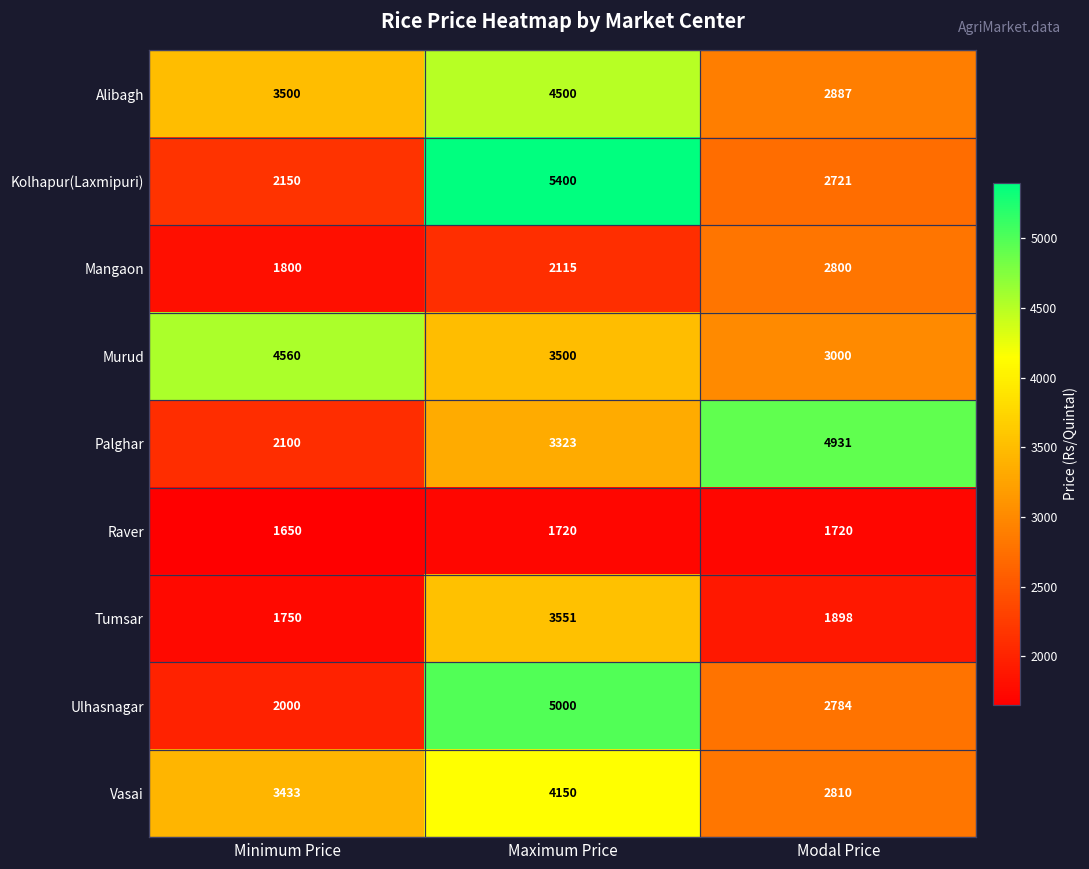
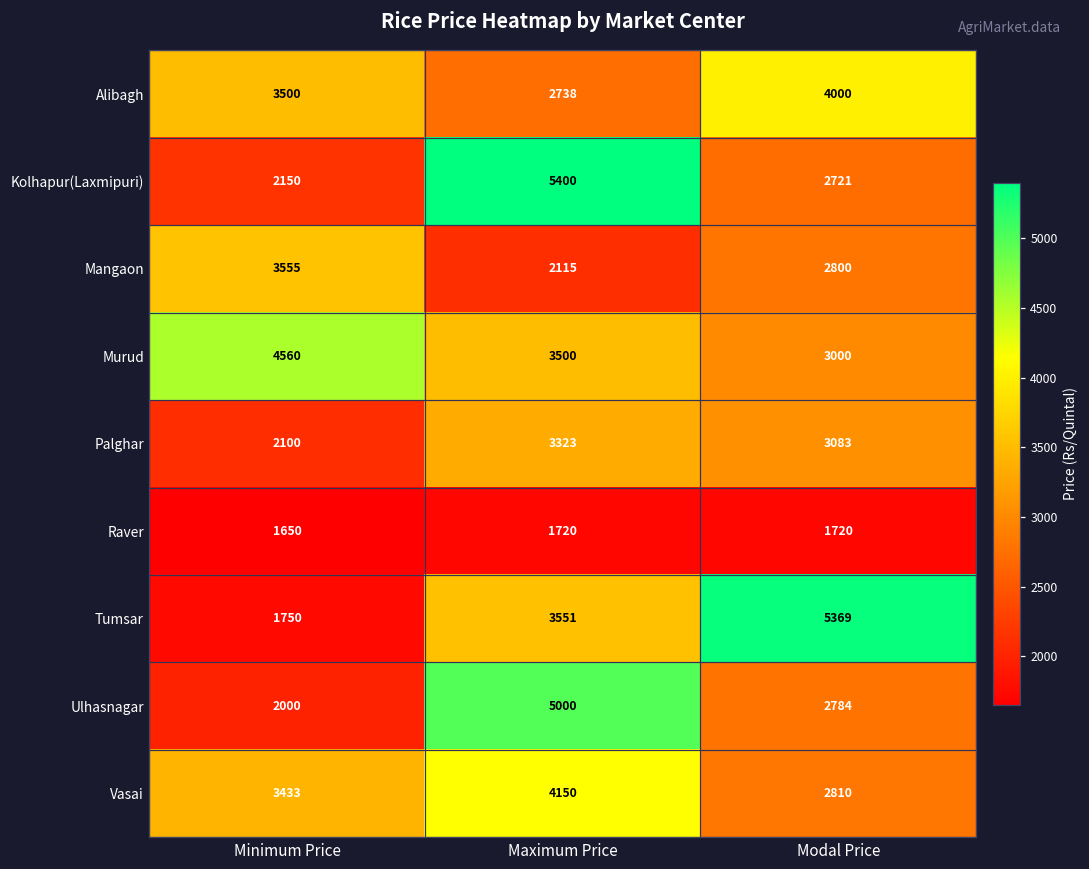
  {
    "Alibagh": {
      "Minimum Price": 3500,
-     "Maximum Price": 4500,
-     "Modal Price": 2887
+     "Maximum Price": 2738,
+     "Modal Price": 4000
    },
    "Kolhapur(Laxmipuri)": {
      "Minimum Price": 2150,
      "Maximum Price": 5400,
      "Modal Price": 2721
    },
    "Mangaon": {
-     "Minimum Price": 1800,
+     "Minimum Price": 3555,
      "Maximum Price": 2115,
      "Modal Price": 2800
    },
    "Murud": {
      "Minimum Price": 4560,
      "Maximum Price": 3500,
      "Modal Price": 3000
    },
    "Palghar": {
      "Minimum Price": 2100,
      "Maximum Price": 3323,
-     "Modal Price": 4931
+     "Modal Price": 3083
    },
    "Raver": {
      "Minimum Price": 1650,
      "Maximum Price": 1720,
      "Modal Price": 1720
    },
    "Tumsar": {
      "Minimum Price": 1750,
      "Maximum Price": 3551,
-     "Modal Price": 1898
+     "Modal Price": 5369
    },
    "Ulhasnagar": {
      "Minimum Price": 2000,
      "Maximum Price": 5000,
      "Modal Price": 2784
    },
    "Vasai": {
      "Minimum Price": 3433,
      "Maximum Price": 4150,
      "Modal Price": 2810
    }
  }
